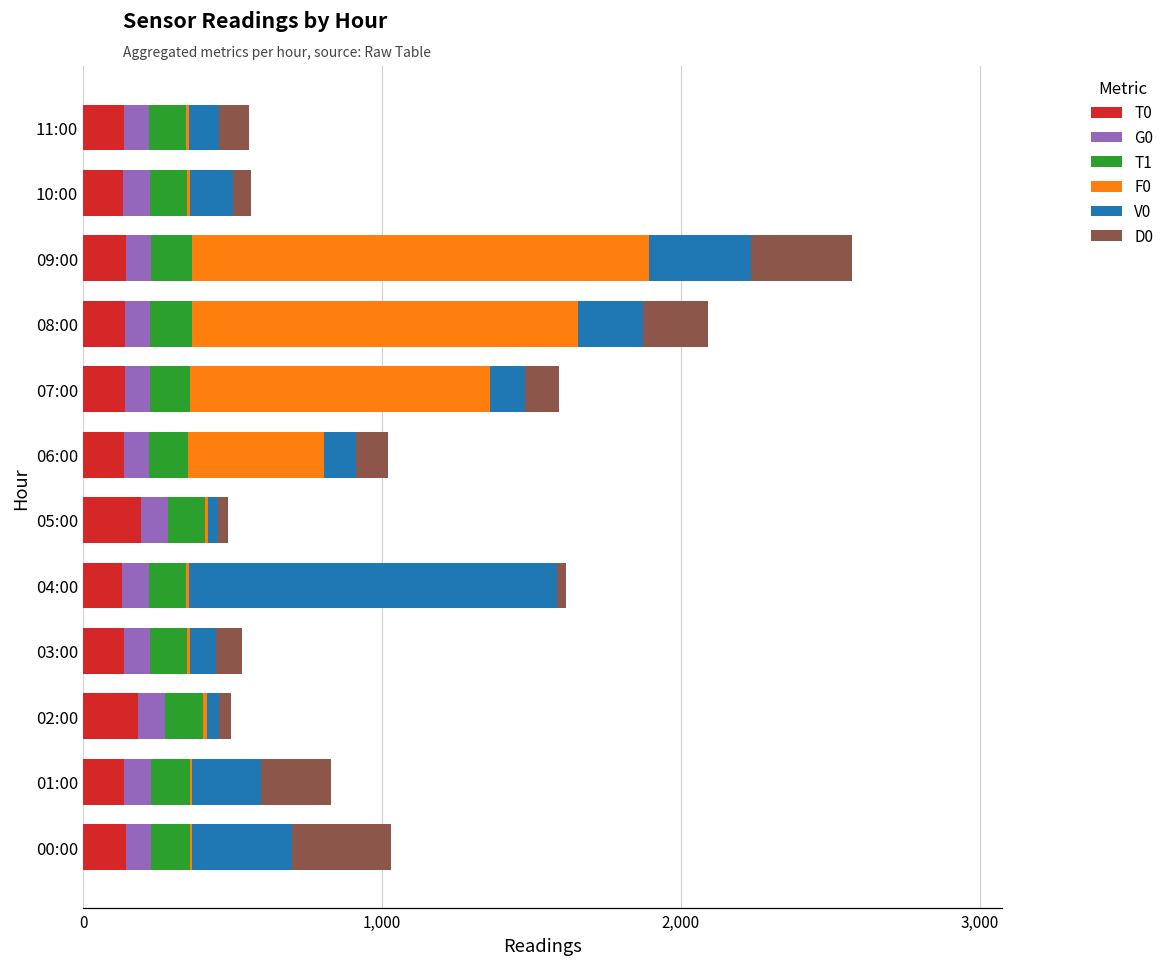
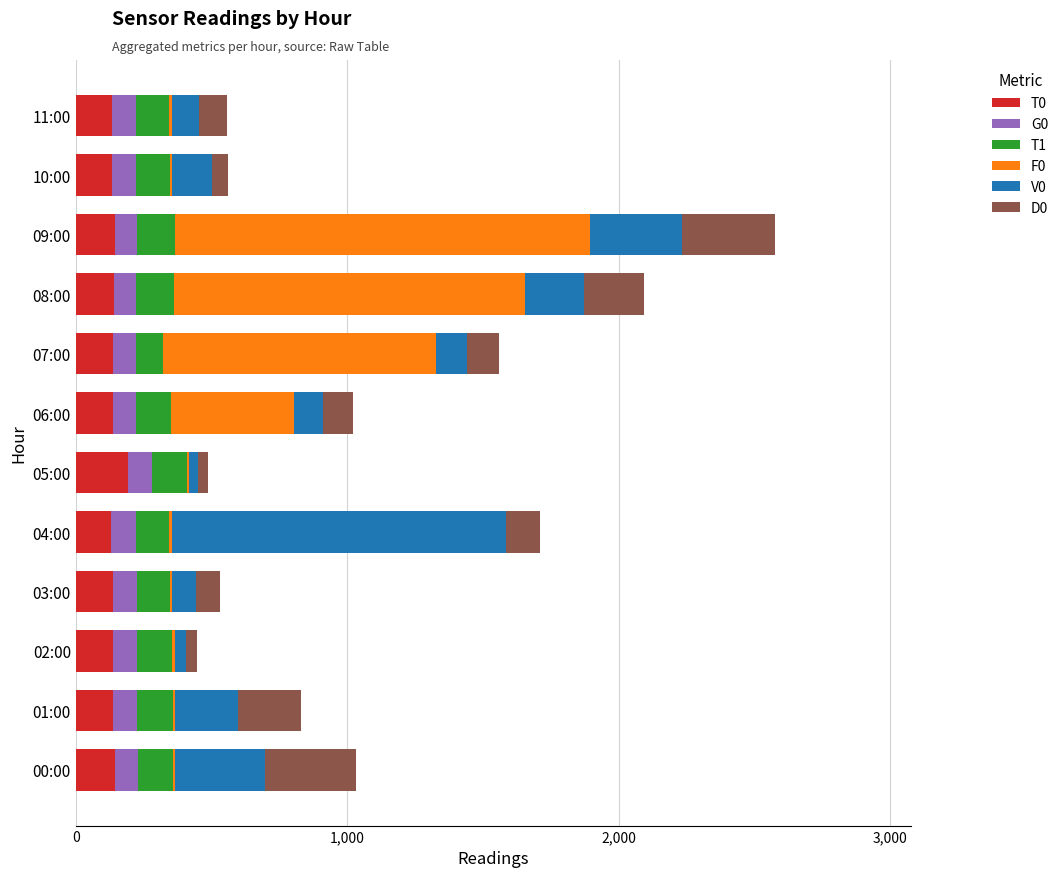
  {
    "T0": {
      "11:00": "140",
      "10:00": "130",
      "09:00": "140",
      "08:00": "140",
      "07:00": "140",
      "06:00": "140",
      "05:00": "190",
      "04:00": "130",
      "03:00": "140",
-     "02:00": "180",
+     "02:00": "140",
      "01:00": "140",
      "00:00": "140"
    },
    "G0": {
      "11:00": "90",
      "10:00": "90",
      "09:00": "80",
      "08:00": "80",
      "07:00": "80",
      "06:00": "80",
      "05:00": "90",
      "04:00": "90",
      "03:00": "90",
      "02:00": "90",
      "01:00": "90",
      "00:00": "80"
    },
    "T1": {
      "11:00": "120",
      "10:00": "130",
      "09:00": "140",
      "08:00": "140",
-     "07:00": "140",
+     "07:00": "100",
      "06:00": "130",
      "05:00": "130",
      "04:00": "120",
      "03:00": "120",
      "02:00": "130",
      "01:00": "130",
      "00:00": "130"
    },
    "F0": {
      "11:00": "10",
      "09:00": "1,530",
      "08:00": "1,290",
      "07:00": "1,000",
      "06:00": "460",
      "03:00": "10",
      "02:00": "10"
    },
    "V0": {
      "11:00": "100",
      "10:00": "150",
      "09:00": "340",
      "08:00": "220",
      "07:00": "120",
      "06:00": "110",
      "05:00": "30",
      "04:00": "1,230",
      "03:00": "90",
      "02:00": "40",
      "01:00": "230",
      "00:00": "330"
    },
    "D0": {
      "11:00": "100",
      "10:00": "60",
      "09:00": "340",
      "08:00": "220",
      "07:00": "120",
      "06:00": "110",
      "05:00": "30",
-     "04:00": "30",
+     "04:00": "120",
      "03:00": "90",
      "02:00": "40",
      "01:00": "230",
      "00:00": "330"
    }
  }
